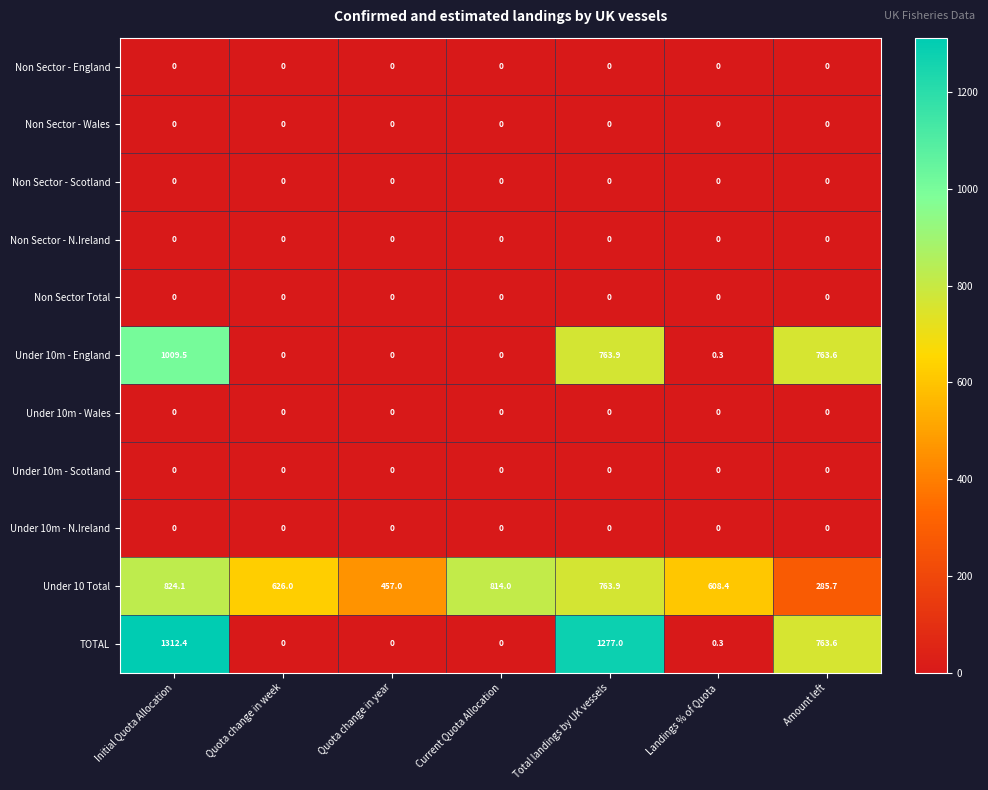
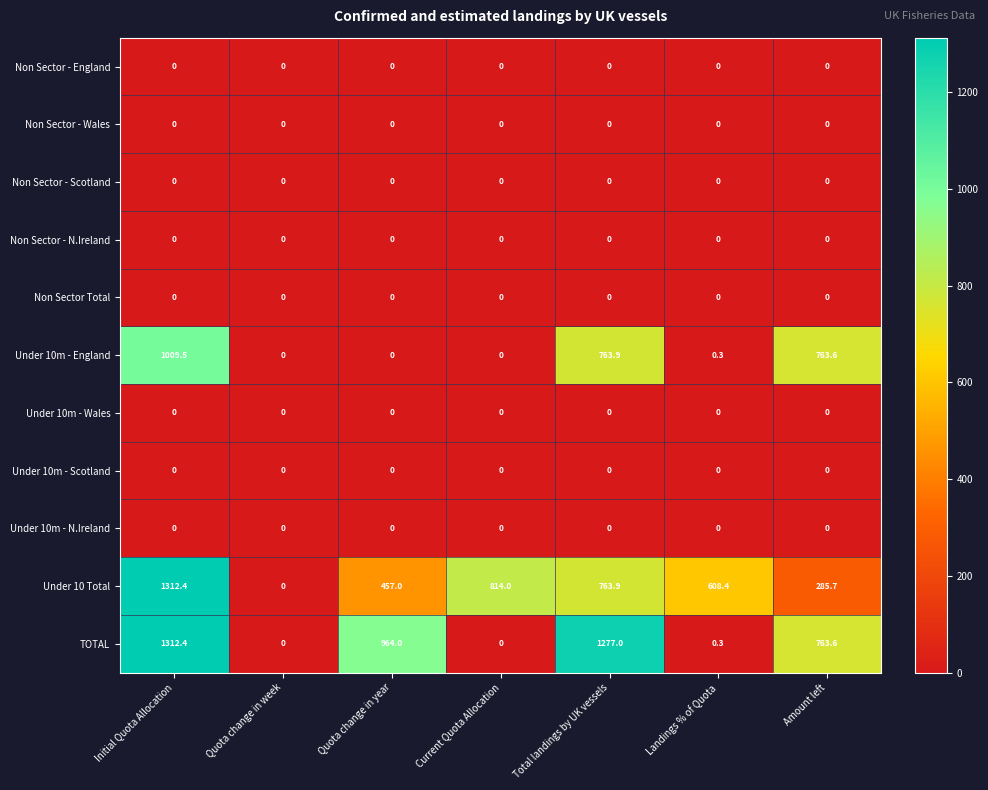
  {
    "Non Sector - England": {
      "Initial Quota Allocation": 0,
      "Quota change in week": 0,
      "Quota change in year": 0,
      "Current Quota Allocation": 0,
      "Total landings by UK vessels": 0,
      "Landings % of Quota": 0,
      "Amount left": 0
    },
    "Non Sector - Wales": {
      "Initial Quota Allocation": 0,
      "Quota change in week": 0,
      "Quota change in year": 0,
      "Current Quota Allocation": 0,
      "Total landings by UK vessels": 0,
      "Landings % of Quota": 0,
      "Amount left": 0
    },
    "Non Sector - Scotland": {
      "Initial Quota Allocation": 0,
      "Quota change in week": 0,
      "Quota change in year": 0,
      "Current Quota Allocation": 0,
      "Total landings by UK vessels": 0,
      "Landings % of Quota": 0,
      "Amount left": 0
    },
    "Non Sector - N.Ireland": {
      "Initial Quota Allocation": 0,
      "Quota change in week": 0,
      "Quota change in year": 0,
      "Current Quota Allocation": 0,
      "Total landings by UK vessels": 0,
      "Landings % of Quota": 0,
      "Amount left": 0
    },
    "Non Sector Total": {
      "Initial Quota Allocation": 0,
      "Quota change in week": 0,
      "Quota change in year": 0,
      "Current Quota Allocation": 0,
      "Total landings by UK vessels": 0,
      "Landings % of Quota": 0,
      "Amount left": 0
    },
    "Under 10m - England": {
      "Initial Quota Allocation": 1009.5,
      "Quota change in week": 0,
      "Quota change in year": 0,
      "Current Quota Allocation": 0,
      "Total landings by UK vessels": 763.9,
      "Landings % of Quota": 0.3,
      "Amount left": 763.6
    },
    "Under 10m - Wales": {
      "Initial Quota Allocation": 0,
      "Quota change in week": 0,
      "Quota change in year": 0,
      "Current Quota Allocation": 0,
      "Total landings by UK vessels": 0,
      "Landings % of Quota": 0,
      "Amount left": 0
    },
    "Under 10m - Scotland": {
      "Initial Quota Allocation": 0,
      "Quota change in week": 0,
      "Quota change in year": 0,
      "Current Quota Allocation": 0,
      "Total landings by UK vessels": 0,
      "Landings % of Quota": 0,
      "Amount left": 0
    },
    "Under 10m - N.Ireland": {
      "Initial Quota Allocation": 0,
      "Quota change in week": 0,
      "Quota change in year": 0,
      "Current Quota Allocation": 0,
      "Total landings by UK vessels": 0,
      "Landings % of Quota": 0,
      "Amount left": 0
    },
    "Under 10 Total": {
-     "Initial Quota Allocation": 824.1,
-     "Quota change in week": 626.0,
+     "Initial Quota Allocation": 1312.4,
+     "Quota change in week": 0,
      "Quota change in year": 457.0,
      "Current Quota Allocation": 814.0,
      "Total landings by UK vessels": 763.9,
      "Landings % of Quota": 608.4,
      "Amount left": 285.7
    },
    "TOTAL": {
      "Initial Quota Allocation": 1312.4,
      "Quota change in week": 0,
-     "Quota change in year": 0,
+     "Quota change in year": 964.0,
      "Current Quota Allocation": 0,
      "Total landings by UK vessels": 1277.0,
      "Landings % of Quota": 0.3,
      "Amount left": 763.6
    }
  }
